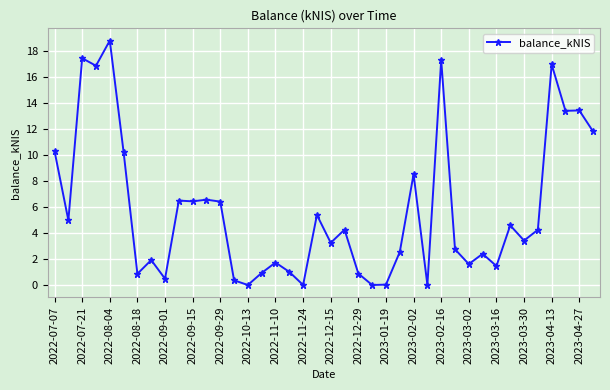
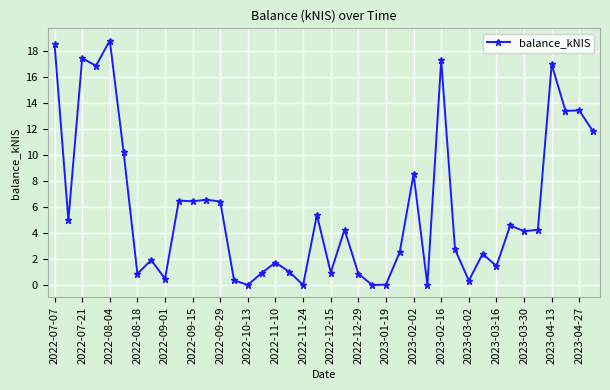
  {
-   "2022-07-07": 10.3,
+   "2022-07-07": 18.6,
    "2022-07-21": 17.5,
    "2022-08-04": 18.8,
    "2022-08-18": 0.9,
    "2022-09-01": 0.5,
    "2022-09-15": 6.4,
    "2022-09-29": 6.4,
    "2022-10-13": 0.0,
    "2022-11-10": 1.7,
    "2022-11-24": 0.0,
-   "2022-12-15": 3.3,
+   "2022-12-15": 1.0,
    "2022-12-29": 0.9,
    "2023-01-19": 0.0,
    "2023-02-02": 8.5,
    "2023-02-16": 17.3,
-   "2023-03-02": 1.6,
+   "2023-03-02": 0.3,
    "2023-03-16": 1.5,
-   "2023-03-30": 3.4,
+   "2023-03-30": 4.1,
    "2023-04-13": 17.0,
    "2023-04-27": 13.4
  }
